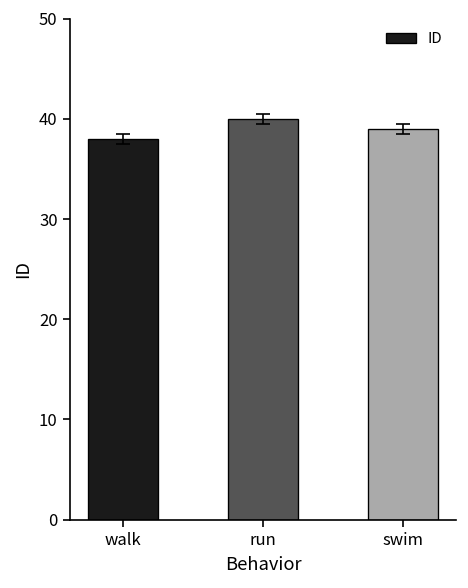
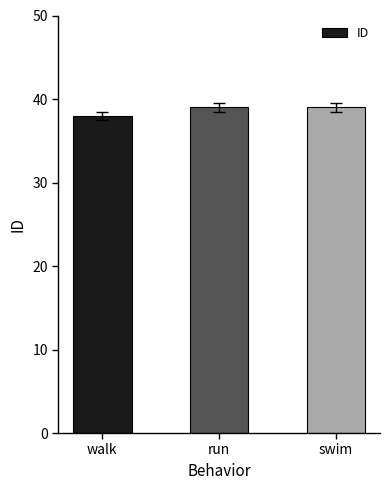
  {
    "ID": {
      "walk": 38,
-     "run": 40,
+     "run": 39,
      "swim": 39
    }
  }
